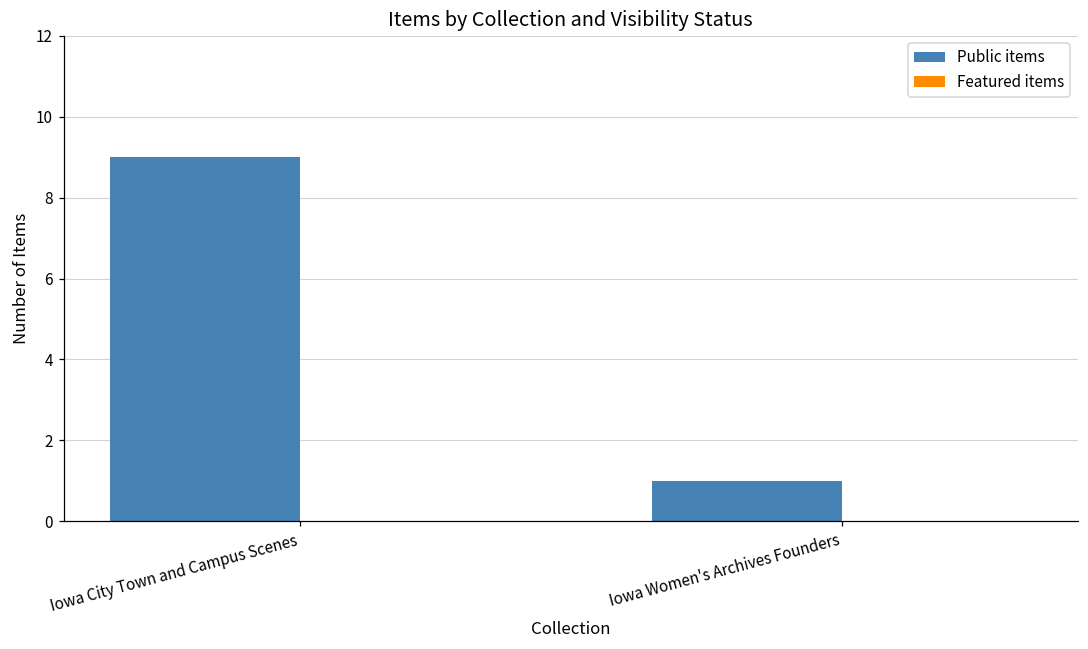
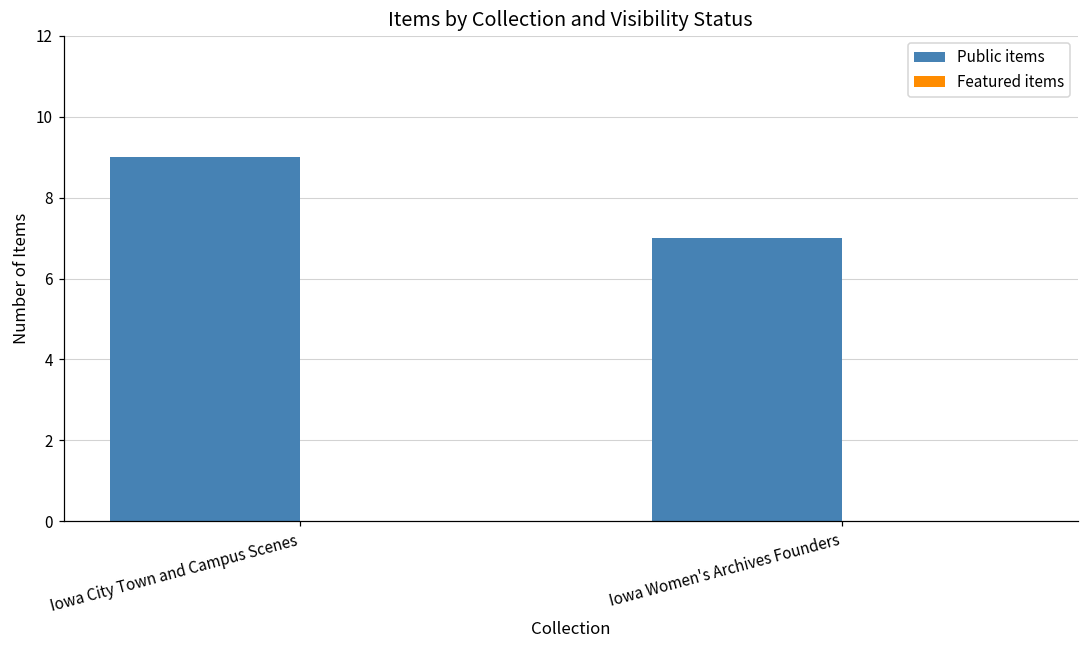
  {
    "Public items": {
      "Iowa City Town and Campus Scenes": 9,
-     "Iowa Women's Archives Founders": 1
+     "Iowa Women's Archives Founders": 7
    },
    "Featured items": {
      "Iowa City Town and Campus Scenes": 0,
      "Iowa Women's Archives Founders": 0
    }
  }
